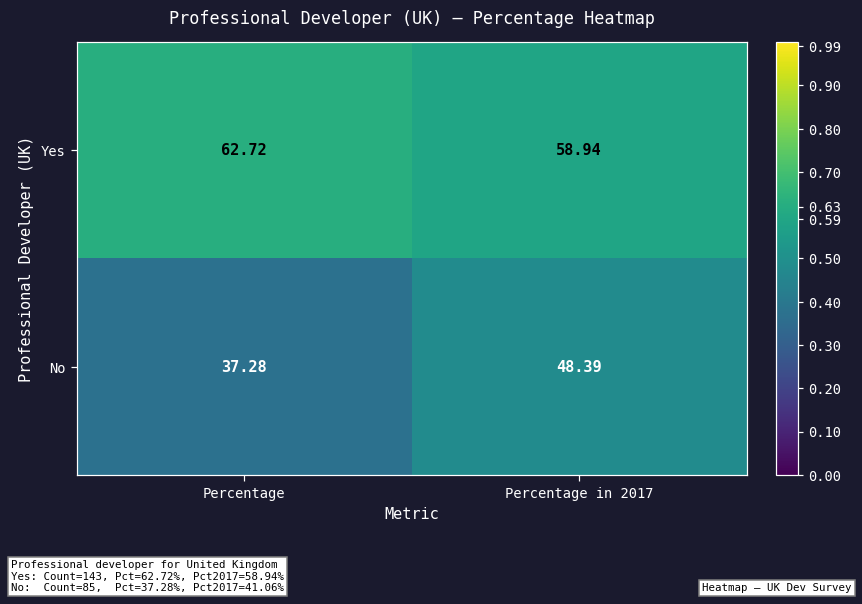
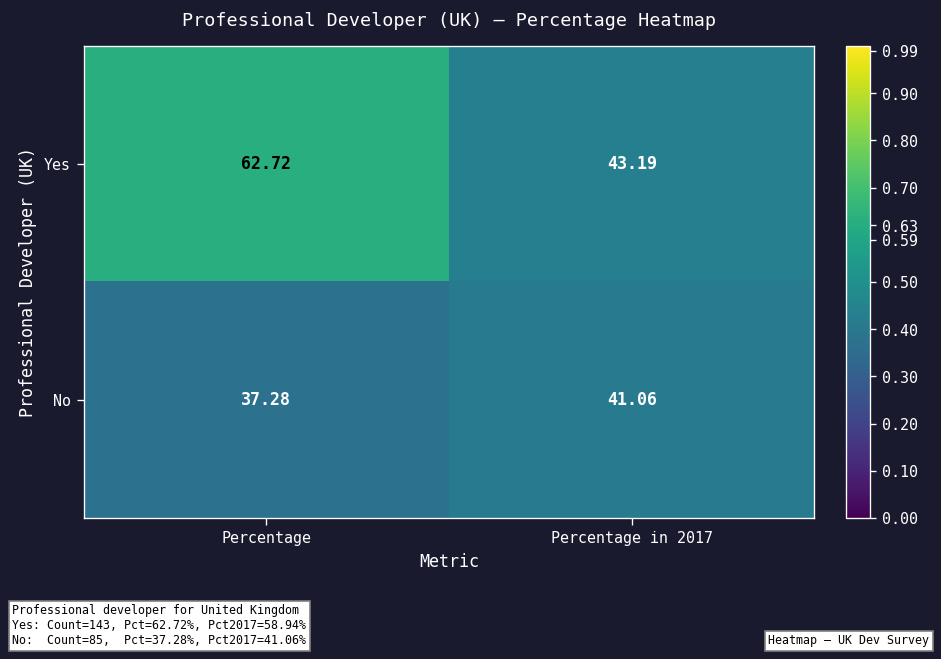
  {
    "Yes": {
      "Percentage": 62.72,
-     "Percentage in 2017": 58.94
+     "Percentage in 2017": 43.19
    },
    "No": {
      "Percentage": 37.28,
-     "Percentage in 2017": 48.39
+     "Percentage in 2017": 41.06
    }
  }
